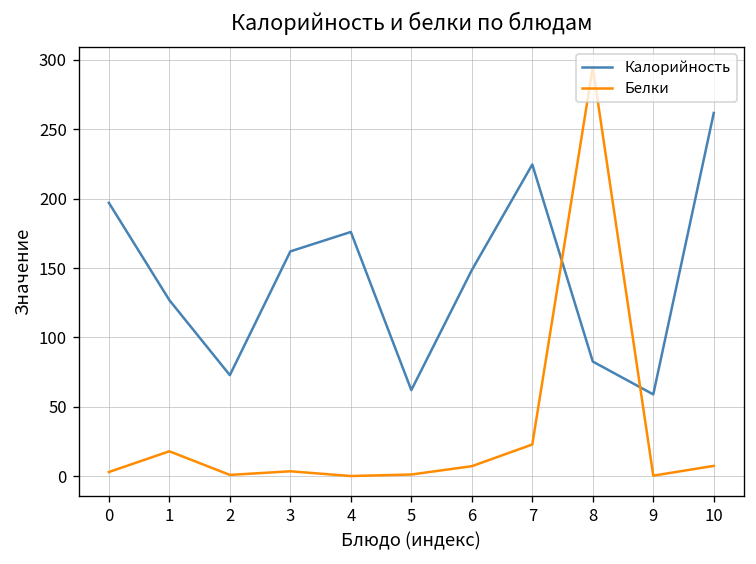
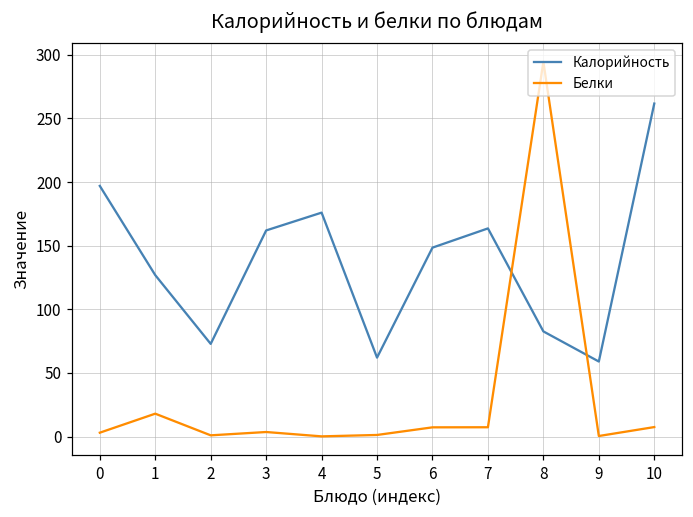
  {
    "Калорийность": {
      "0": 197,
      "1": 127,
      "2": 73,
      "3": 162,
      "4": 176,
      "5": 62,
      "6": 149,
-     "7": 225,
+     "7": 164,
      "8": 83,
      "9": 59,
      "10": 262
    },
    "Белки": {
      "0": 3,
      "1": 18,
      "2": 1,
      "3": 4,
      "4": 0,
      "5": 1,
      "6": 7,
-     "7": 23,
+     "7": 7,
      "9": 0,
      "10": 8
    }
  }
